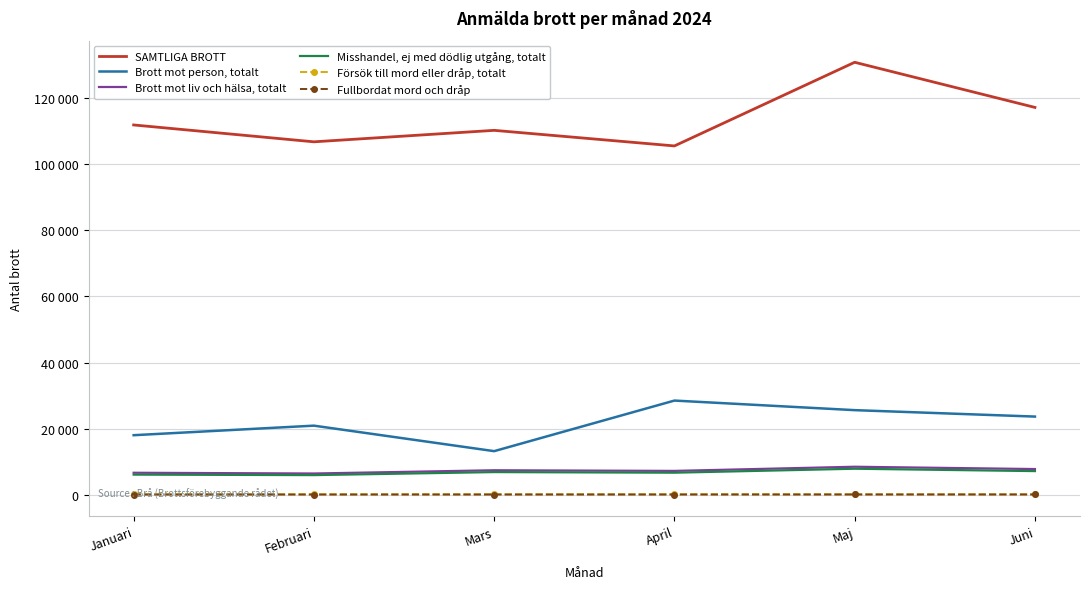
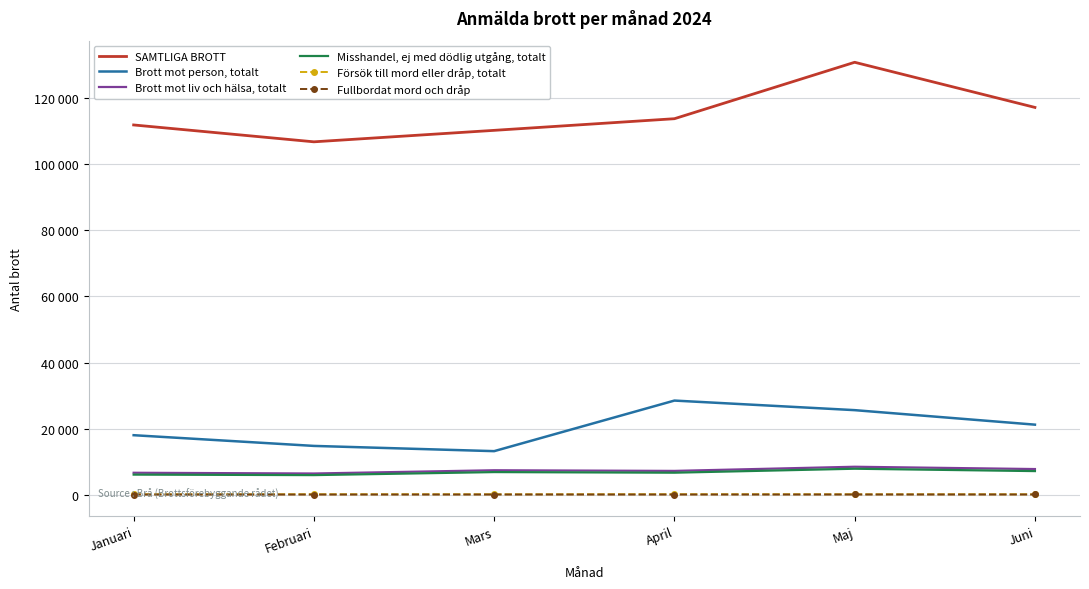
  {
    "SAMTLIGA BROTT": {
      "Januari": 112000,
      "Februari": 107000,
      "Mars": 110000,
-     "April": 106000,
+     "April": 114000,
      "Maj": 131000,
      "Juni": 117000
    },
    "Brott mot person, totalt": {
      "Januari": 18000,
-     "Februari": 21000,
+     "Februari": 15000,
      "Mars": 13000,
      "April": 28000,
      "Maj": 26000,
-     "Juni": 24000
+     "Juni": 21000
    }
  }
